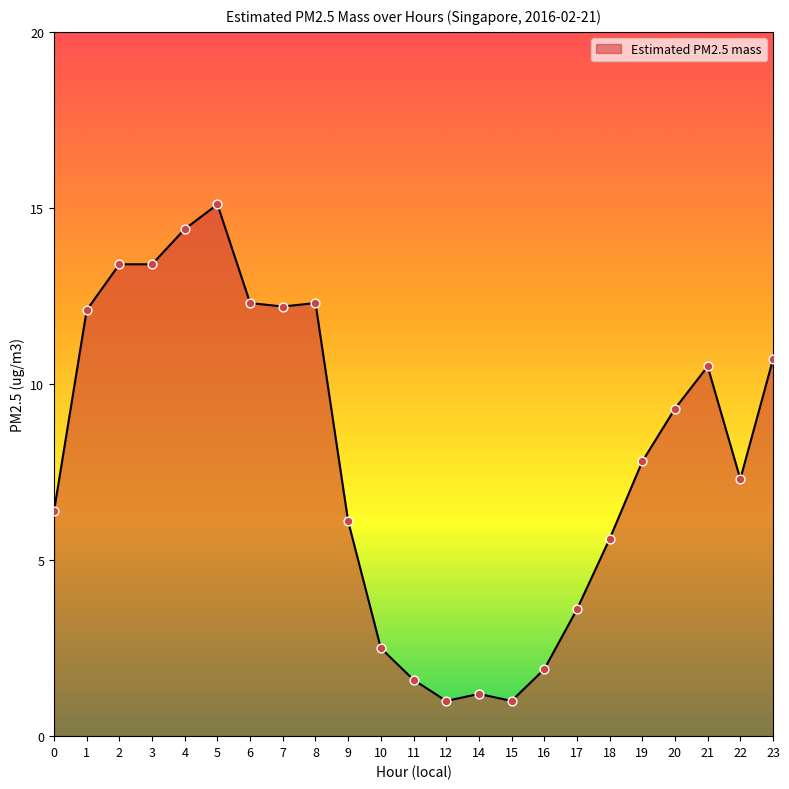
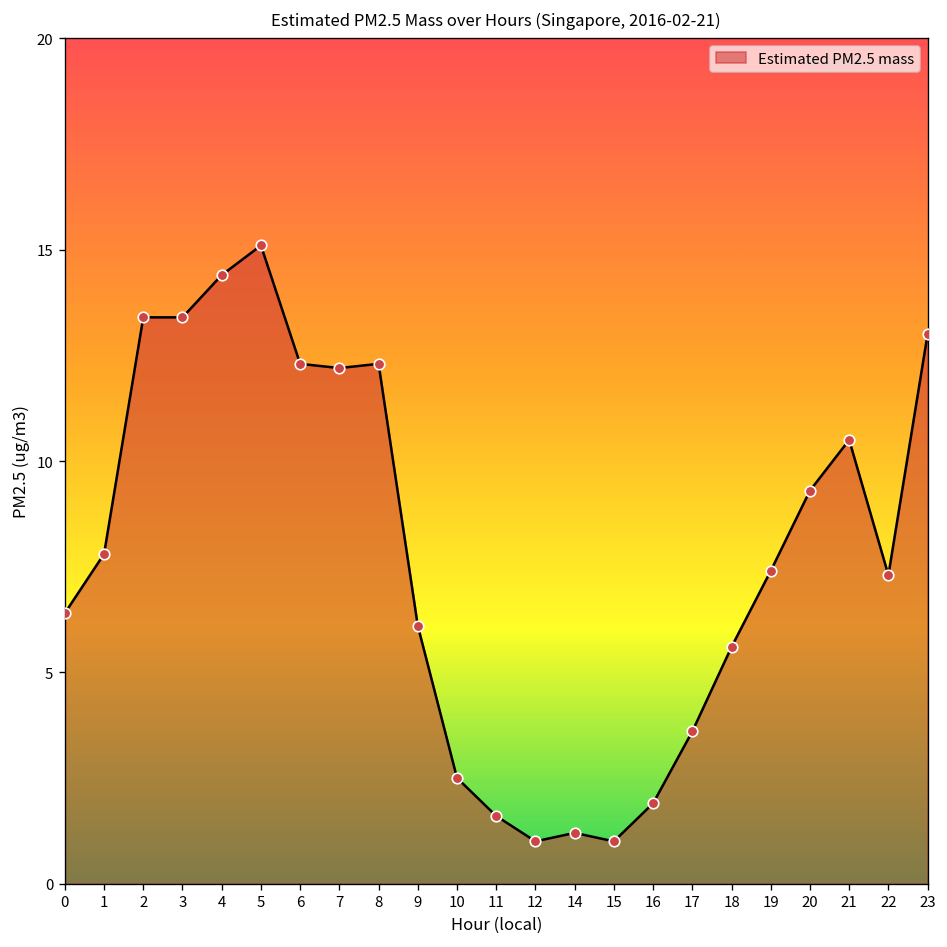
  {
    "0": 6.4,
-   "1": 12.1,
+   "1": 7.8,
    "2": 13.4,
    "3": 13.4,
    "4": 14.4,
    "5": 15.1,
    "6": 12.3,
    "7": 12.2,
    "8": 12.3,
    "9": 6.1,
    "10": 2.5,
    "11": 1.6,
    "12": 1.0,
    "14": 1.2,
    "15": 1.0,
    "16": 1.9,
    "17": 3.6,
    "18": 5.6,
-   "19": 7.8,
+   "19": 7.4,
    "20": 9.3,
    "21": 10.5,
    "22": 7.3,
-   "23": 10.7
+   "23": 13.0
  }
